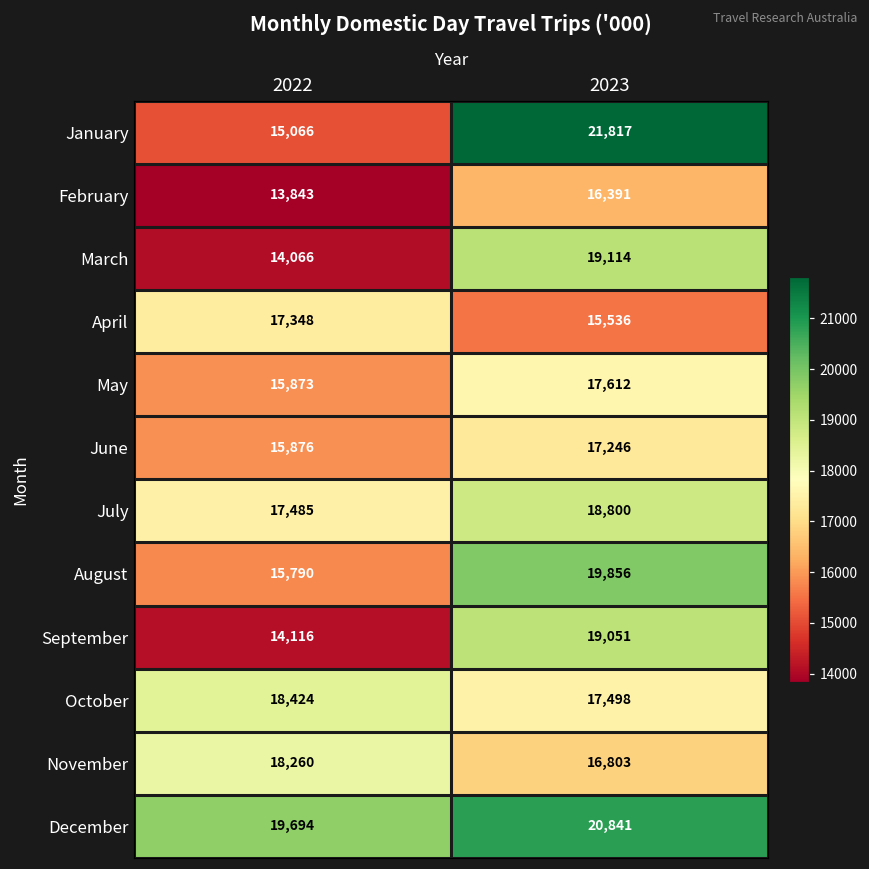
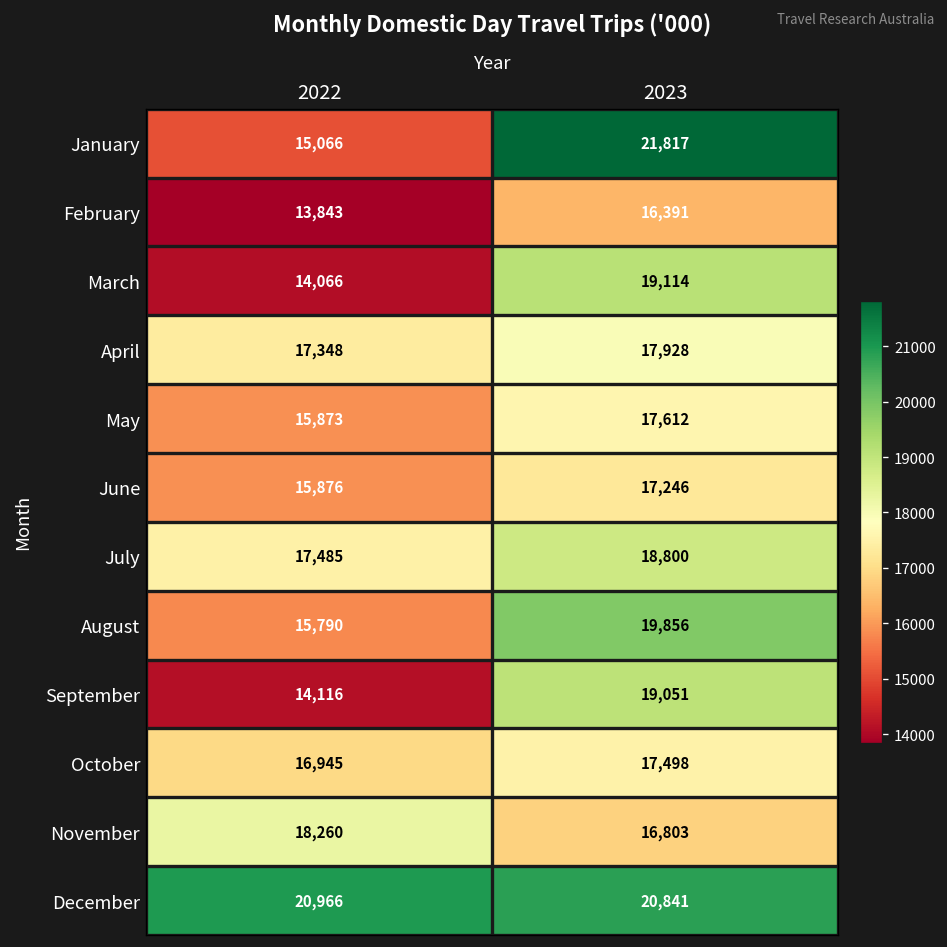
  {
    "January": {
      "2022": "15,066",
      "2023": "21,817"
    },
    "February": {
      "2022": "13,843",
      "2023": "16,391"
    },
    "March": {
      "2022": "14,066",
      "2023": "19,114"
    },
    "April": {
      "2022": "17,348",
-     "2023": "15,536"
+     "2023": "17,928"
    },
    "May": {
      "2022": "15,873",
      "2023": "17,612"
    },
    "June": {
      "2022": "15,876",
      "2023": "17,246"
    },
    "July": {
      "2022": "17,485",
      "2023": "18,800"
    },
    "August": {
      "2022": "15,790",
      "2023": "19,856"
    },
    "September": {
      "2022": "14,116",
      "2023": "19,051"
    },
    "October": {
-     "2022": "18,424",
+     "2022": "16,945",
      "2023": "17,498"
    },
    "November": {
      "2022": "18,260",
      "2023": "16,803"
    },
    "December": {
-     "2022": "19,694",
+     "2022": "20,966",
      "2023": "20,841"
    }
  }
